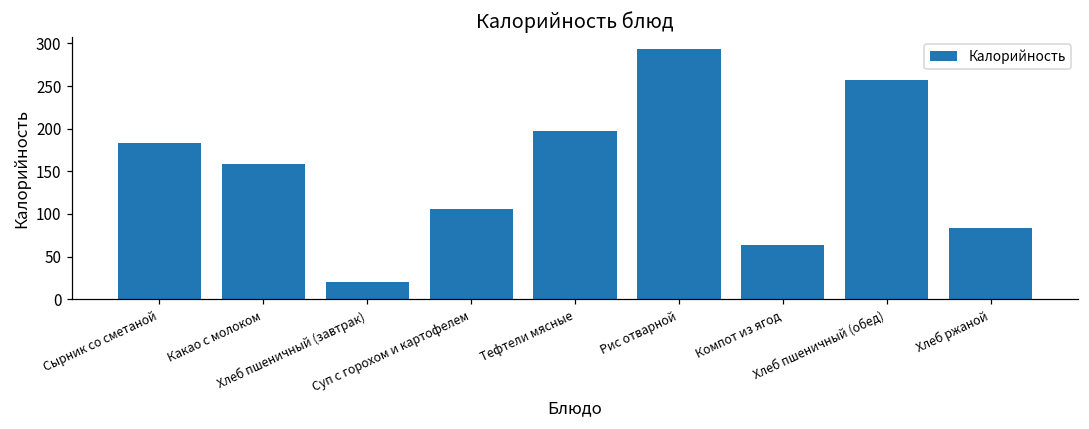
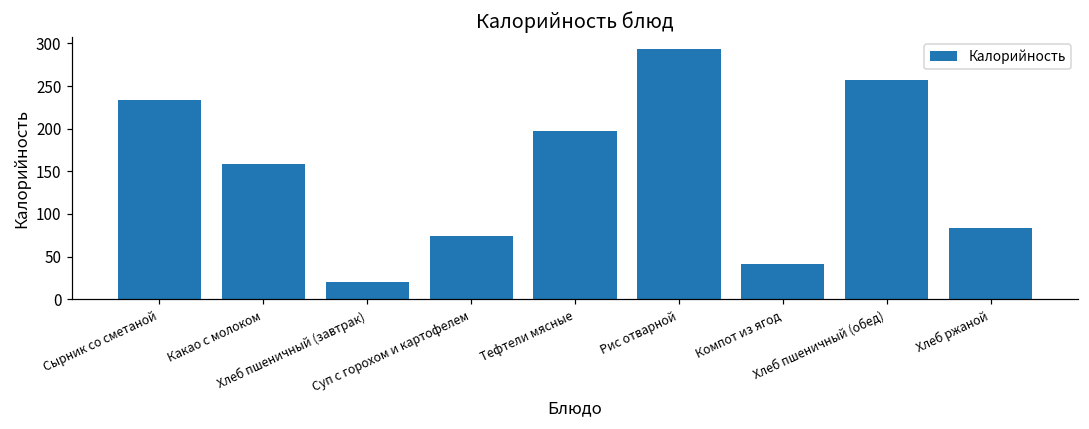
  {
-   "Сырник со сметаной": 180,
+   "Сырник со сметаной": 230,
    "Какао с молоком": 160,
    "Хлеб пшеничный (завтрак)": 20,
-   "Суп с горохом и картофелем": 110,
+   "Суп с горохом и картофелем": 70,
    "Тефтели мясные": 200,
    "Рис отварной": 290,
-   "Компот из ягод": 60,
+   "Компот из ягод": 40,
    "Хлеб пшеничный (обед)": 260,
    "Хлеб ржаной": 80
  }
